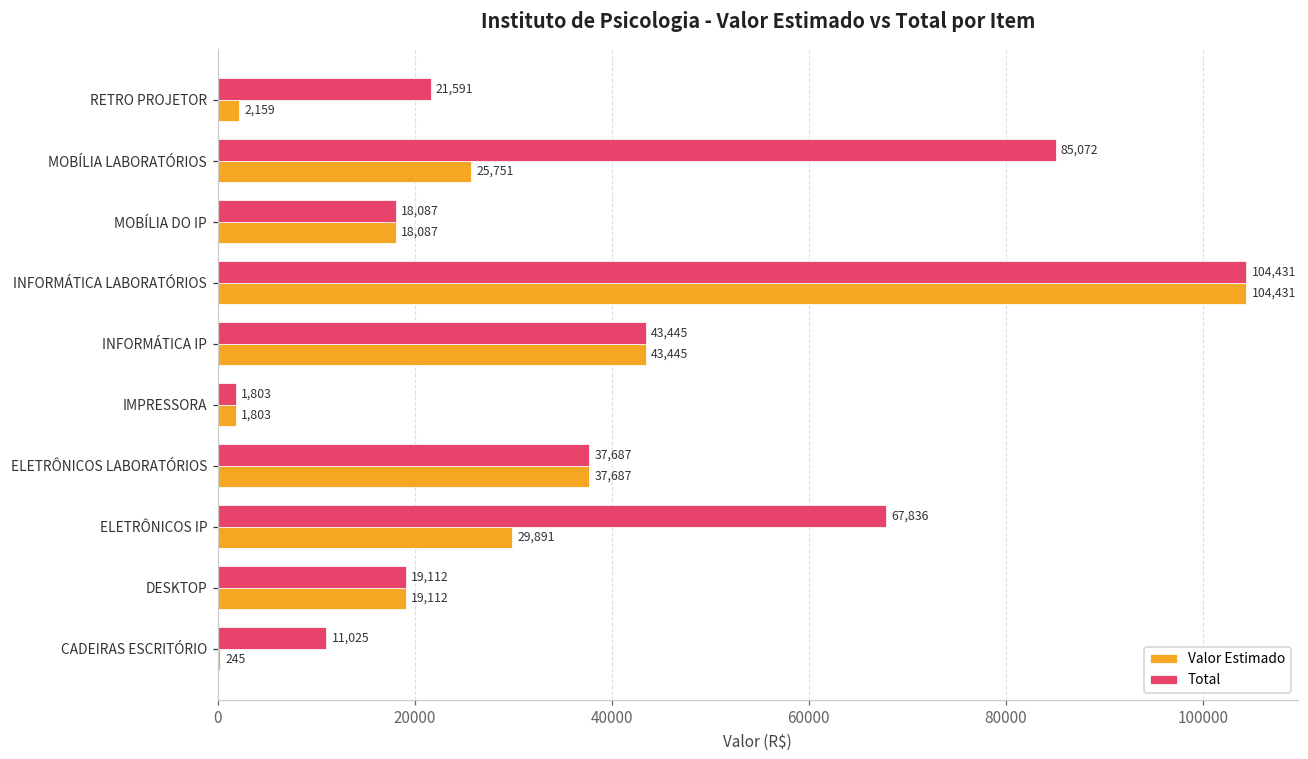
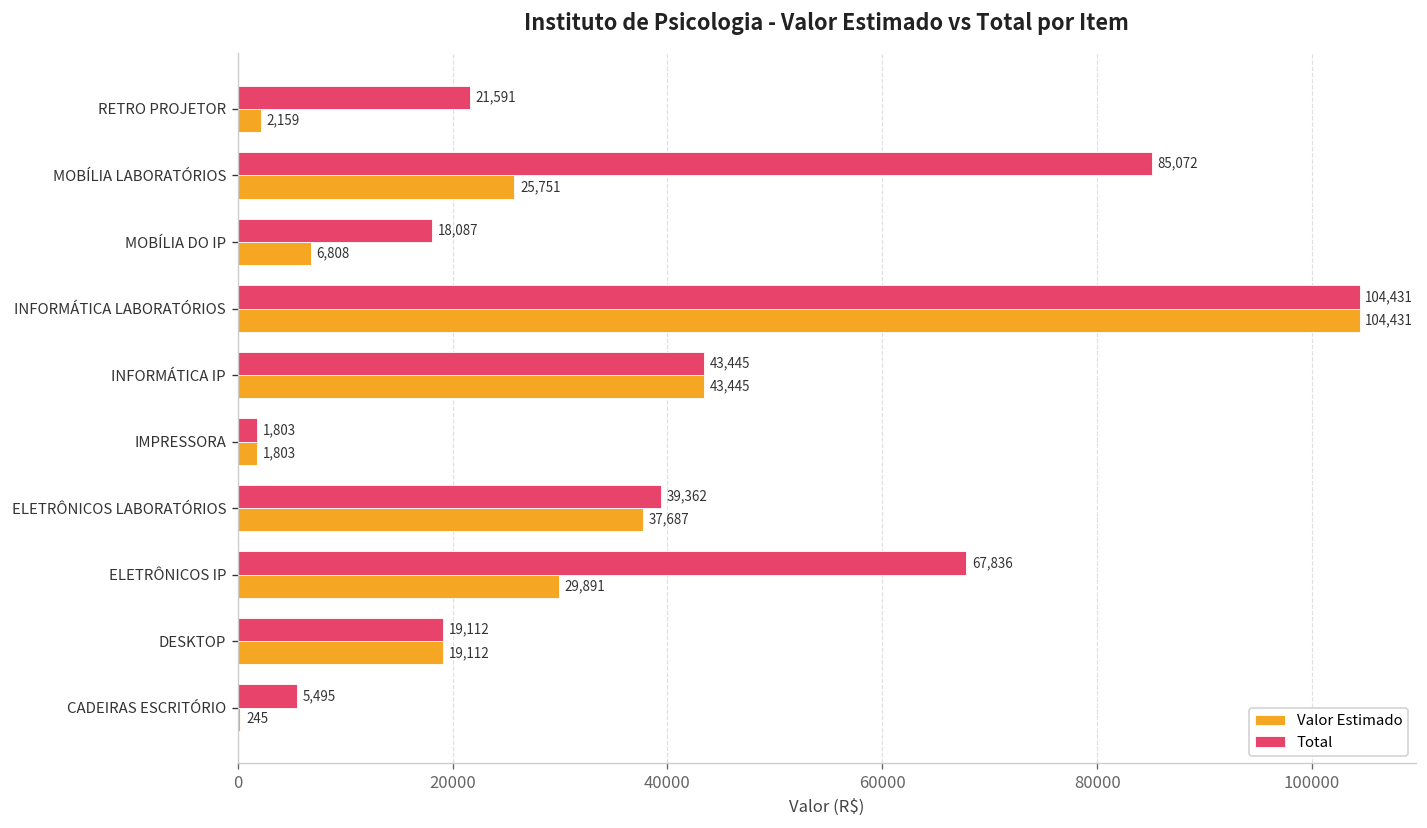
  {
    "Valor Estimado": {
      "RETRO PROJETOR": "2,159",
      "MOBÍLIA LABORATÓRIOS": "25,751",
-     "MOBÍLIA DO IP": "18,087",
+     "MOBÍLIA DO IP": "6,808",
      "INFORMÁTICA LABORATÓRIOS": "104,431",
      "INFORMÁTICA IP": "43,445",
      "IMPRESSORA": "1,803",
      "ELETRÔNICOS LABORATÓRIOS": "37,687",
      "ELETRÔNICOS IP": "29,891",
      "DESKTOP": "19,112",
      "CADEIRAS ESCRITÓRIO": "245"
    },
    "Total": {
      "RETRO PROJETOR": "21,591",
      "MOBÍLIA LABORATÓRIOS": "85,072",
      "MOBÍLIA DO IP": "18,087",
      "INFORMÁTICA LABORATÓRIOS": "104,431",
      "INFORMÁTICA IP": "43,445",
      "IMPRESSORA": "1,803",
-     "ELETRÔNICOS LABORATÓRIOS": "37,687",
+     "ELETRÔNICOS LABORATÓRIOS": "39,362",
      "ELETRÔNICOS IP": "67,836",
      "DESKTOP": "19,112",
-     "CADEIRAS ESCRITÓRIO": "11,025"
+     "CADEIRAS ESCRITÓRIO": "5,495"
    }
  }
